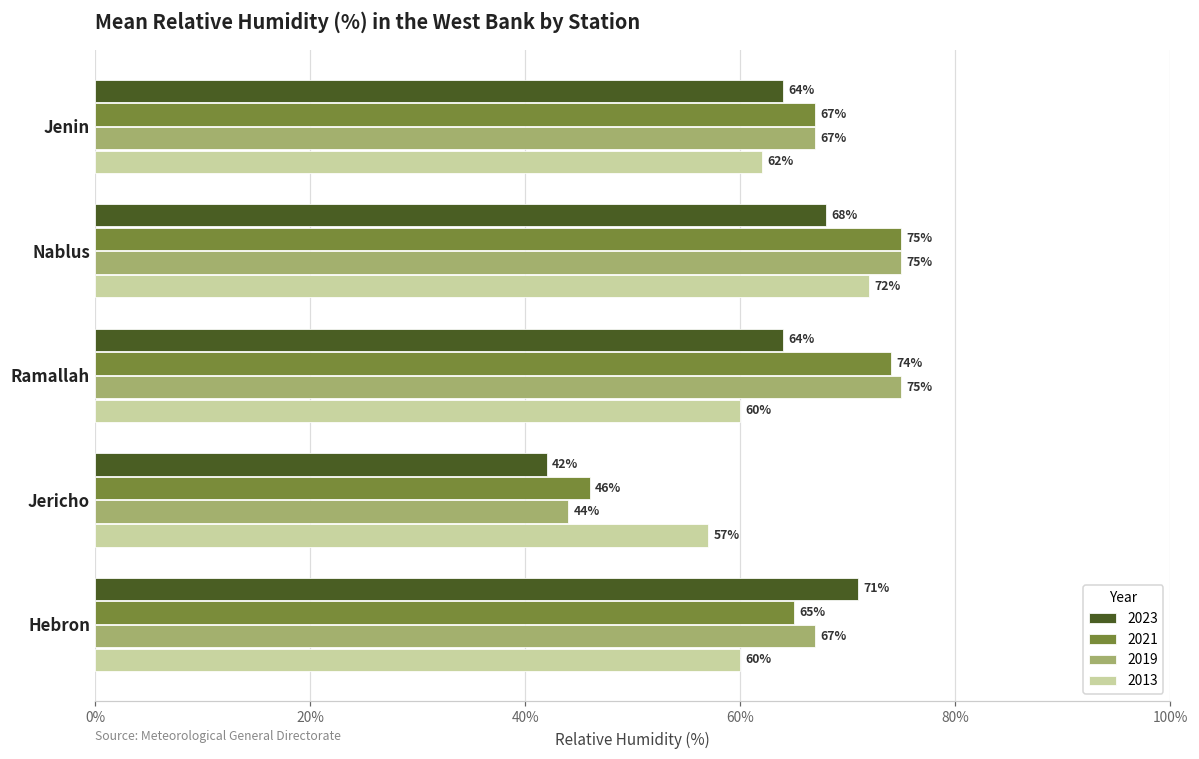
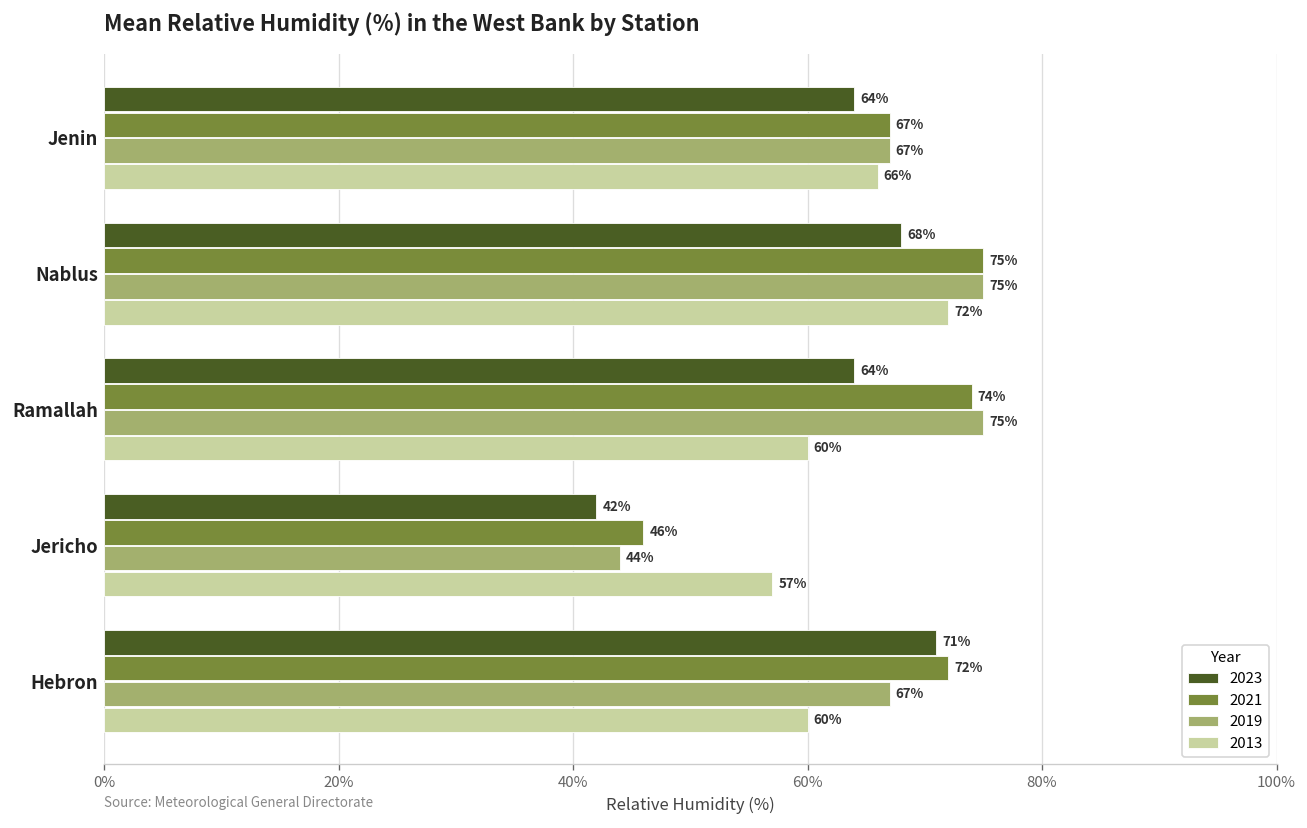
  {
    "2023": {
      "Jenin": "64%",
      "Nablus": "68%",
      "Ramallah": "64%",
      "Jericho": "42%",
      "Hebron": "71%"
    },
    "2021": {
      "Jenin": "67%",
      "Nablus": "75%",
      "Ramallah": "74%",
      "Jericho": "46%",
-     "Hebron": "65%"
+     "Hebron": "72%"
    },
    "2019": {
      "Jenin": "67%",
      "Nablus": "75%",
      "Ramallah": "75%",
      "Jericho": "44%",
      "Hebron": "67%"
    },
    "2013": {
-     "Jenin": "62%",
+     "Jenin": "66%",
      "Nablus": "72%",
      "Ramallah": "60%",
      "Jericho": "57%",
      "Hebron": "60%"
    }
  }
